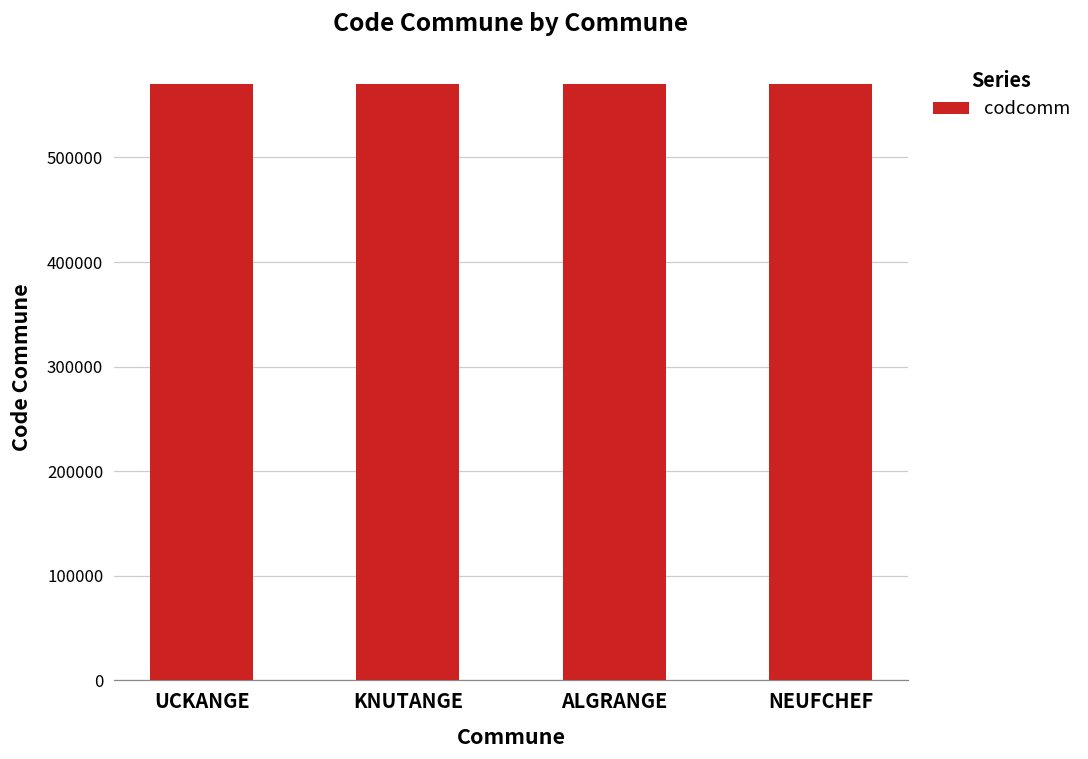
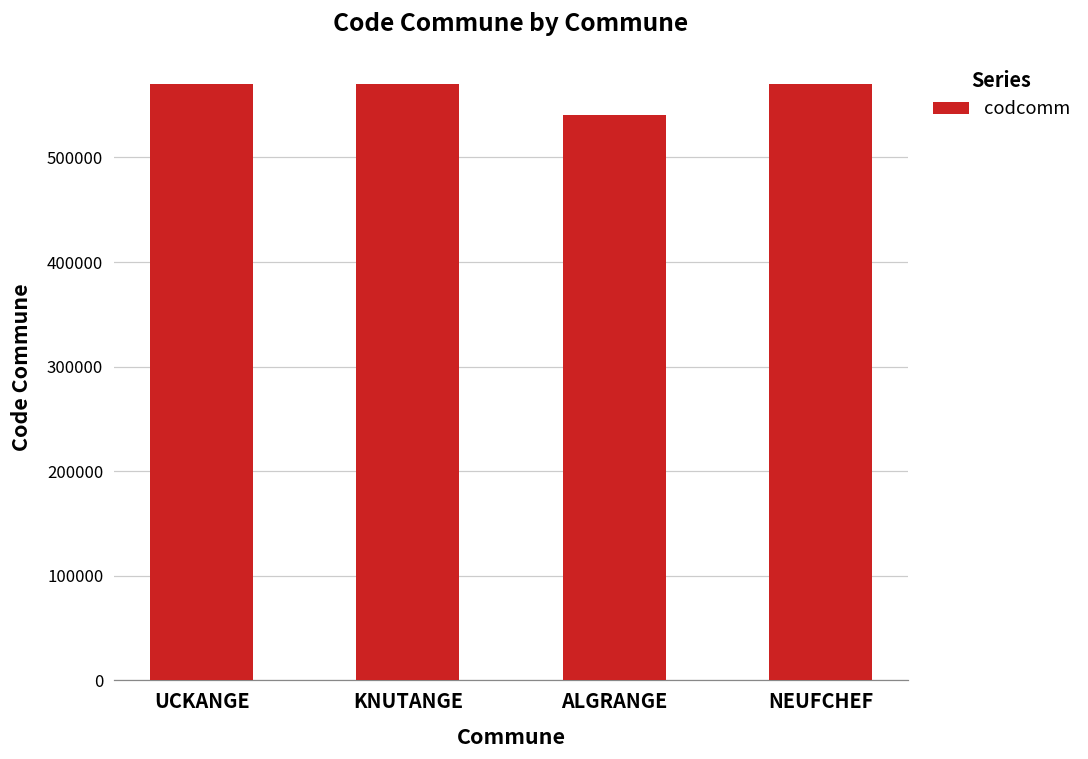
  {
    "UCKANGE": 570000,
    "KNUTANGE": 570000,
-   "ALGRANGE": 570000,
+   "ALGRANGE": 540000,
    "NEUFCHEF": 570000
  }
